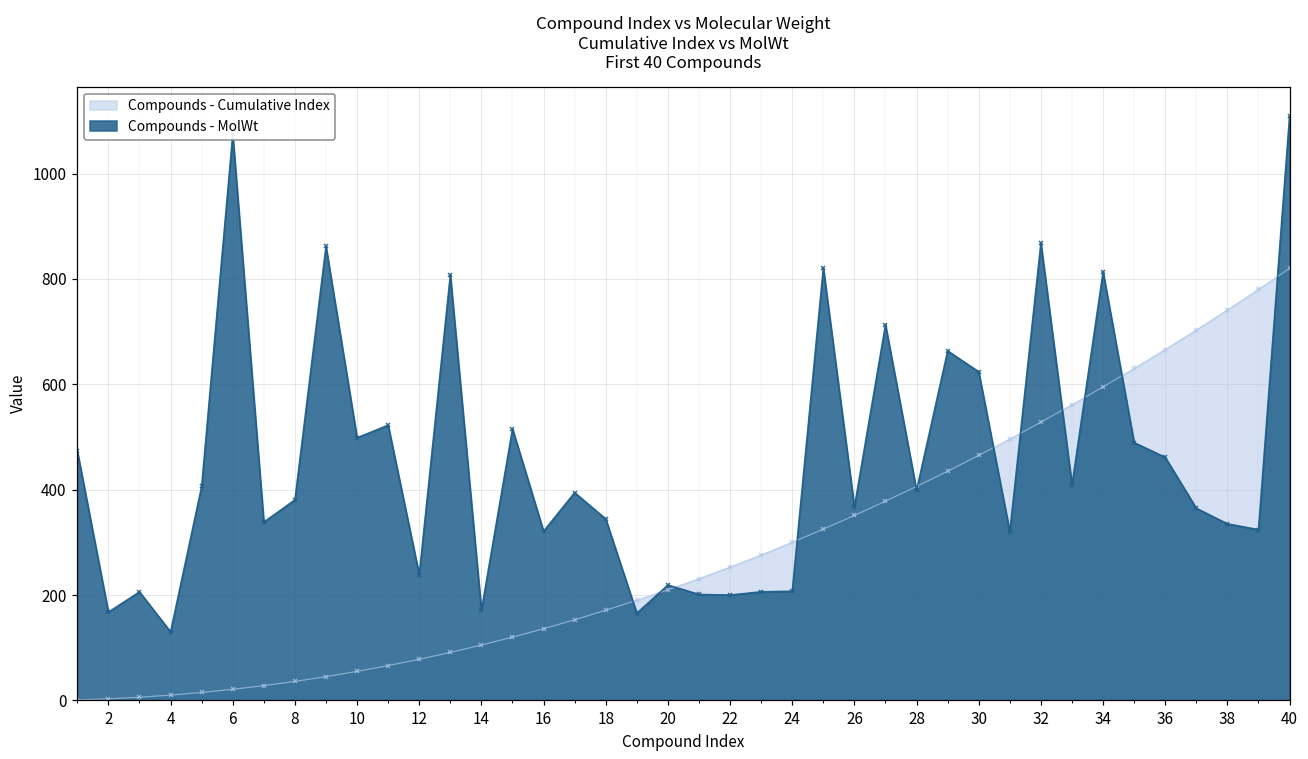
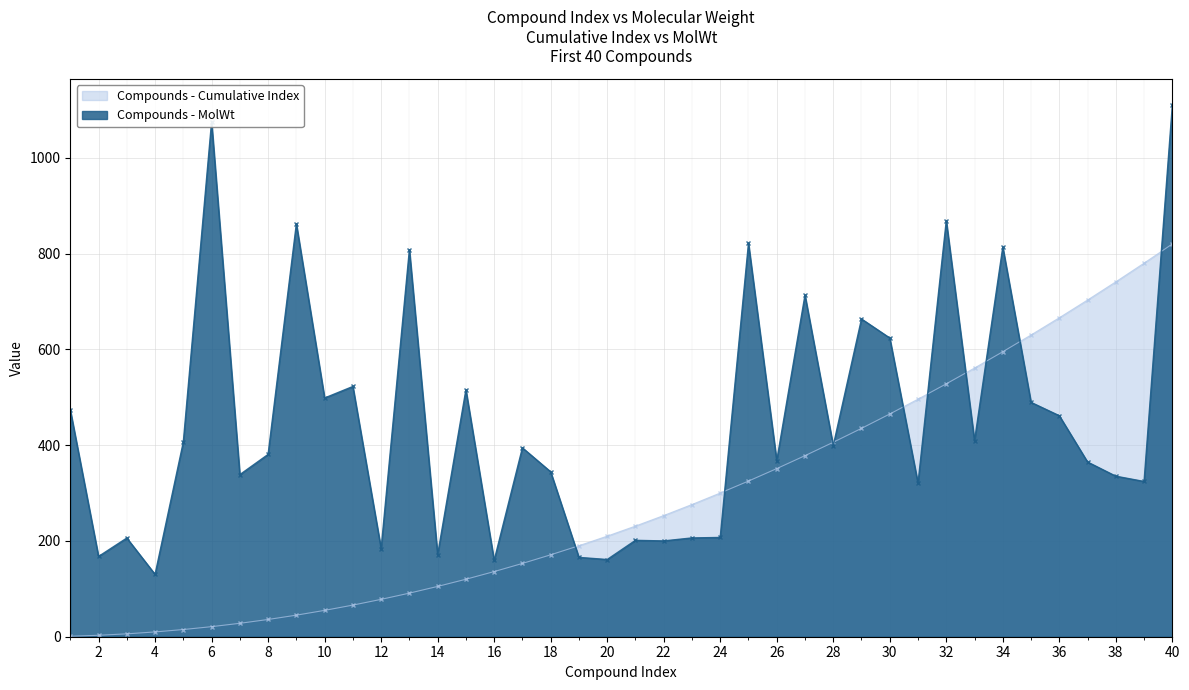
  {
    "Compounds - Cumulative Index": {
      "2": 0,
      "4": 10,
      "6": 20,
      "8": 40,
      "10": 60,
      "12": 80,
      "14": 110,
      "16": 140,
      "18": 170,
      "20": 210,
      "22": 250,
      "24": 300,
      "26": 350,
      "28": 410,
      "30": 470,
      "32": 530,
      "34": 600,
      "36": 670,
      "38": 740,
      "40": 820
    },
    "Compounds - MolWt": {
      "2": 170,
      "4": 130,
      "8": 380,
      "10": 500,
-     "12": 240,
+     "12": 180,
      "14": 170,
-     "16": 320,
+     "16": 160,
      "18": 340,
-     "20": 220,
+     "20": 160,
      "22": 200,
      "24": 210,
      "26": 370,
      "28": 400,
      "30": 620,
      "32": 870,
      "34": 810,
      "36": 460,
      "38": 340,
      "40": 1110
    }
  }
